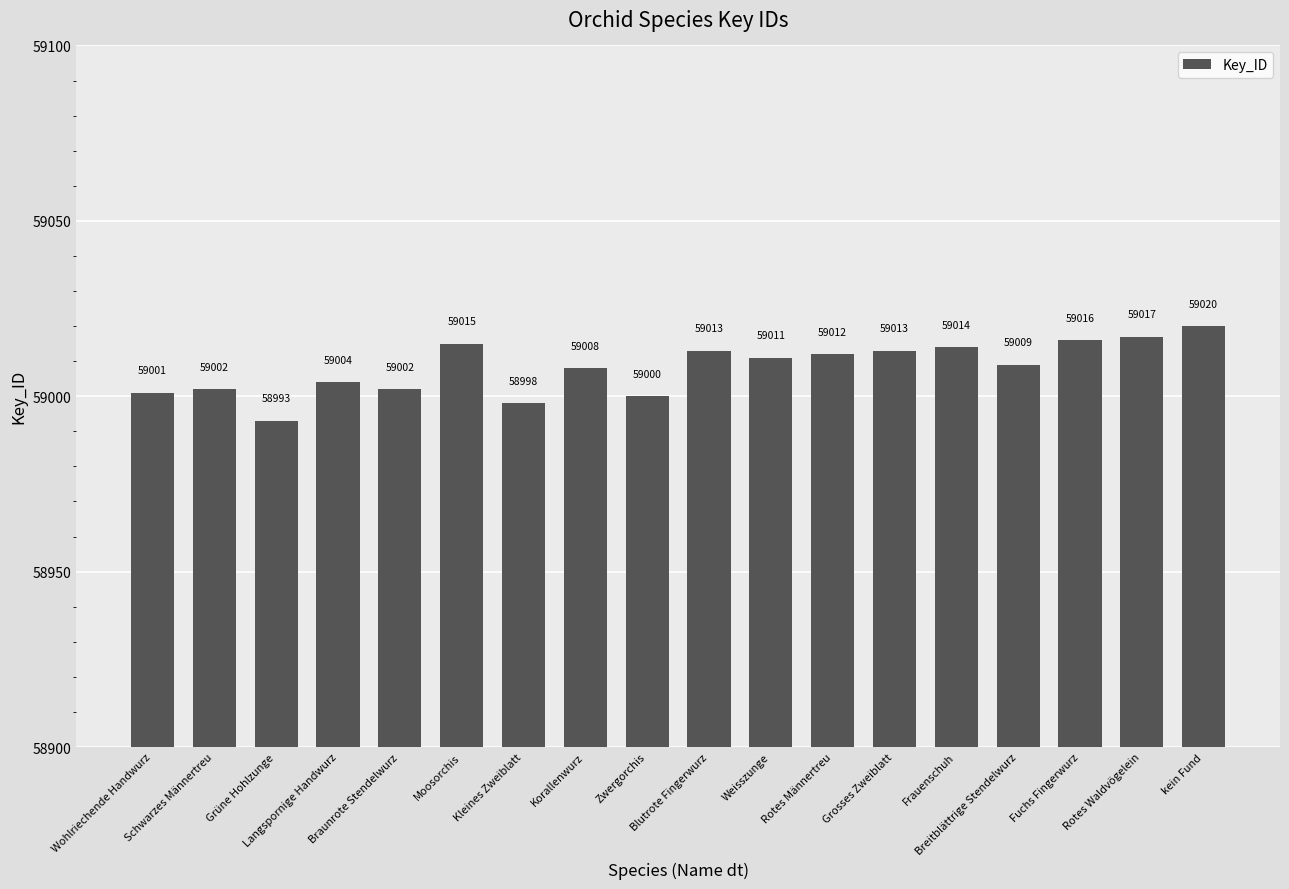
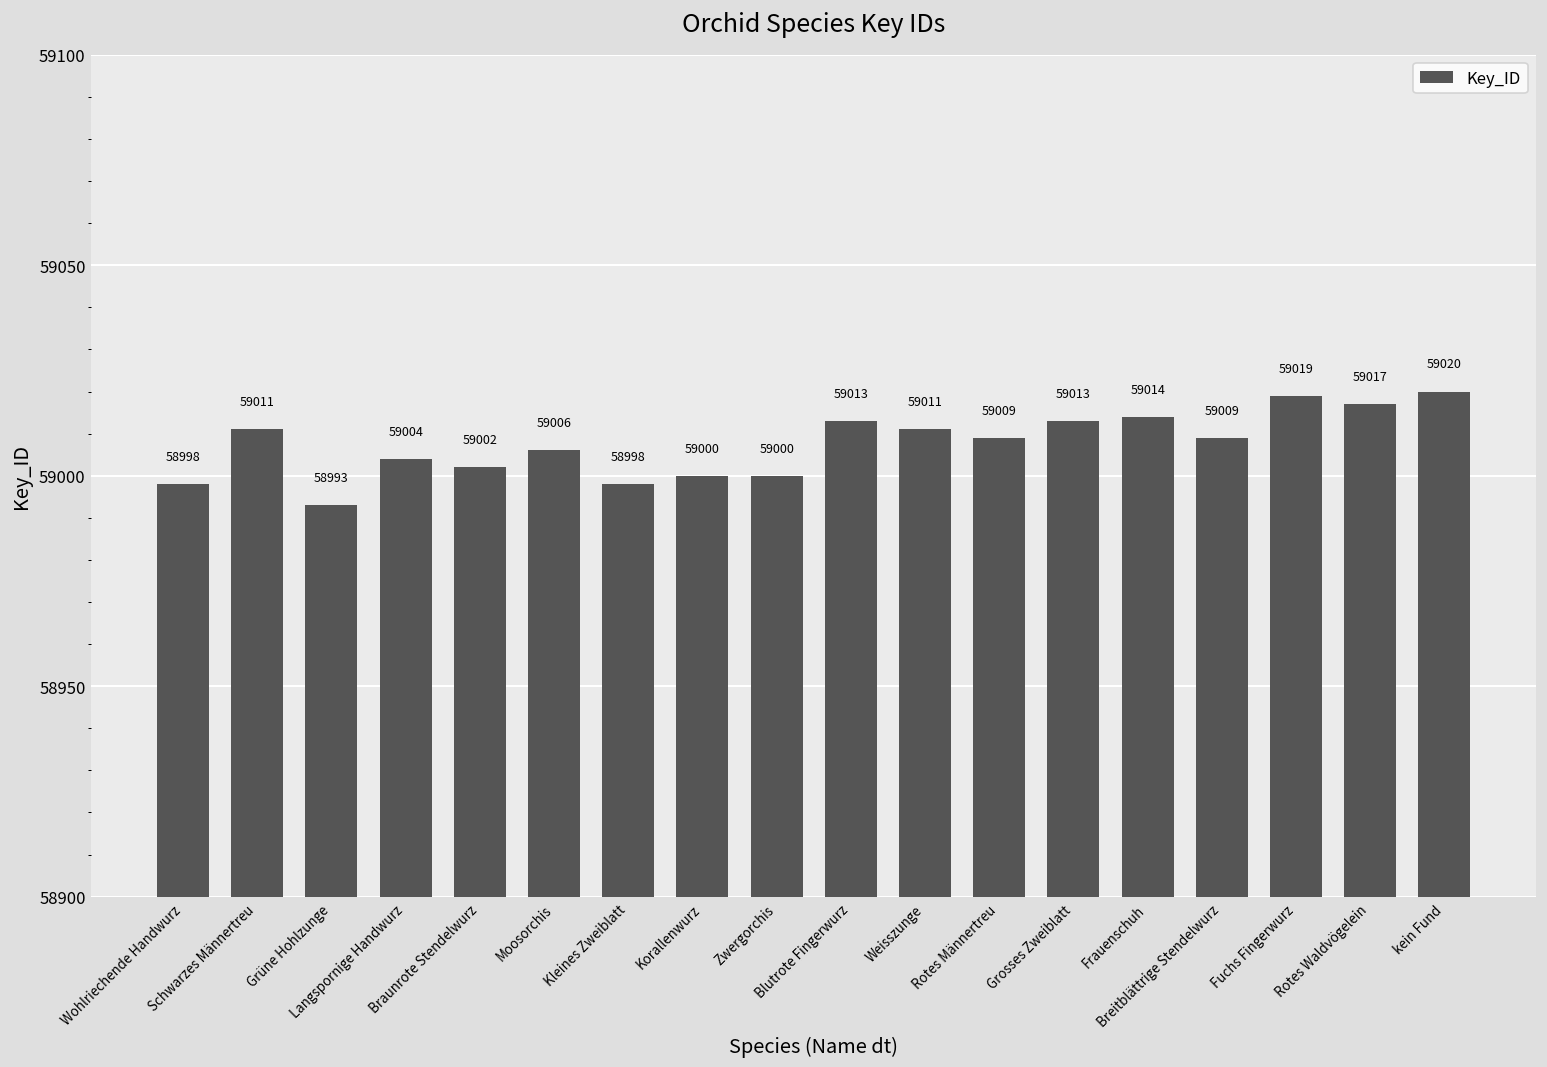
  {
-   "Wohlriechende Handwurz": 59001,
-   "Schwarzes Männertreu": 59002,
+   "Wohlriechende Handwurz": 58998,
+   "Schwarzes Männertreu": 59011,
    "Grüne Hohlzunge": 58993,
    "Langspornige Handwurz": 59004,
    "Braunrote Stendelwurz": 59002,
-   "Moosorchis": 59015,
+   "Moosorchis": 59006,
    "Kleines Zweiblatt": 58998,
-   "Korallenwurz": 59008,
+   "Korallenwurz": 59000,
    "Zwergorchis": 59000,
    "Blutrote Fingerwurz": 59013,
    "Weisszunge": 59011,
-   "Rotes Männertreu": 59012,
+   "Rotes Männertreu": 59009,
    "Grosses Zweiblatt": 59013,
    "Frauenschuh": 59014,
    "Breitblättrige Stendelwurz": 59009,
-   "Fuchs Fingerwurz": 59016,
+   "Fuchs Fingerwurz": 59019,
    "Rotes Waldvögelein": 59017,
    "kein Fund": 59020
  }
